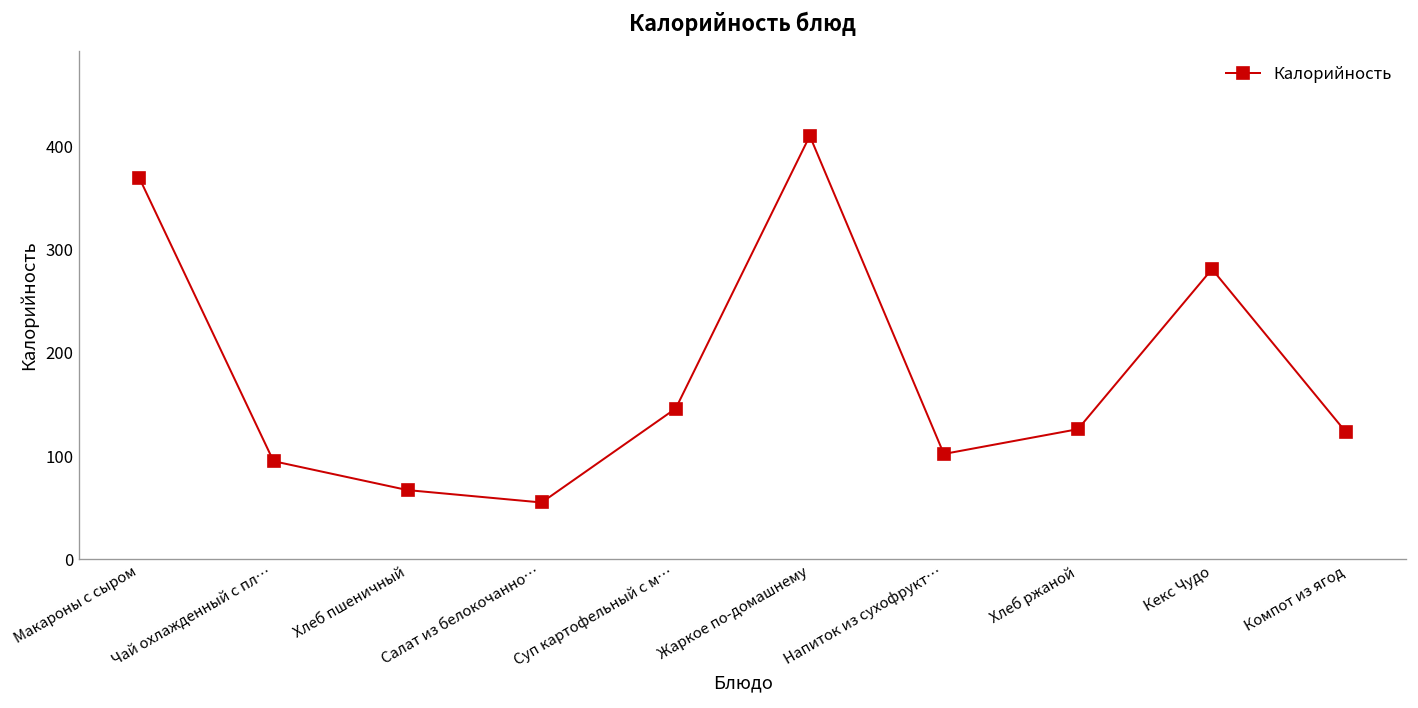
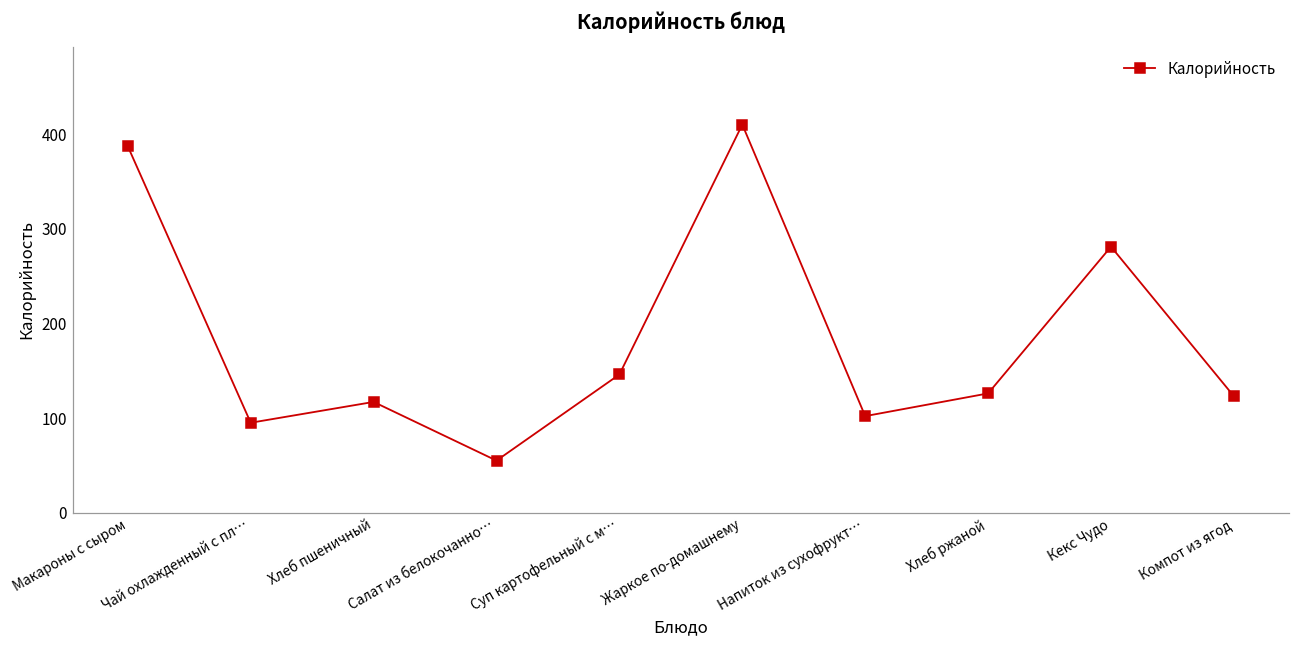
  {
-   "Макароны с сыром": 370,
+   "Макароны с сыром": 390,
    "Чай охлажденный с пл…": 100,
-   "Хлеб пшеничный": 70,
+   "Хлеб пшеничный": 120,
    "Салат из белокочанно…": 60,
    "Суп картофельный с м…": 150,
    "Жаркое по-домашнему": 410,
    "Напиток из сухофрукт…": 100,
    "Хлеб ржаной": 130,
    "Кекс Чудо": 280,
    "Компот из ягод": 120
  }
